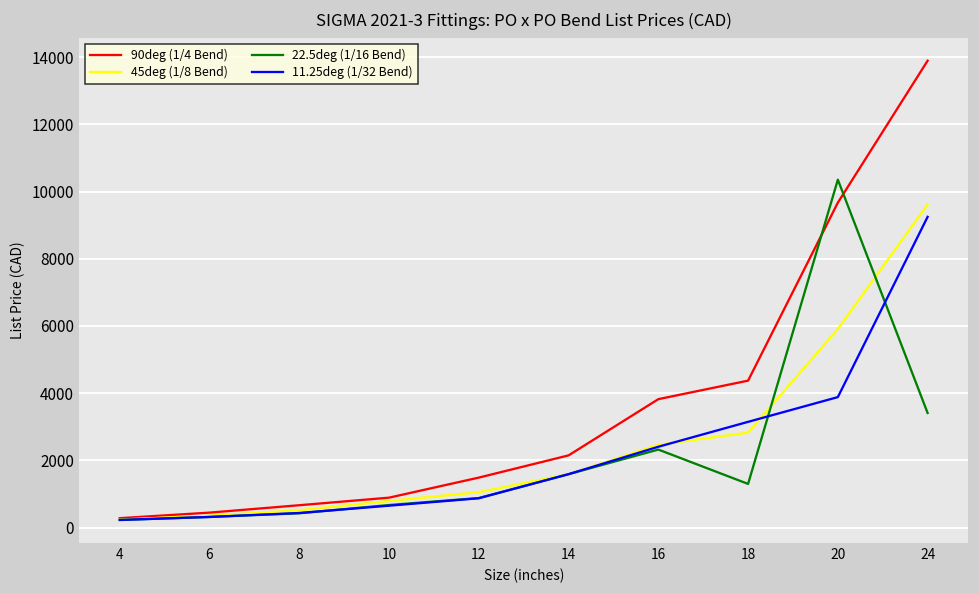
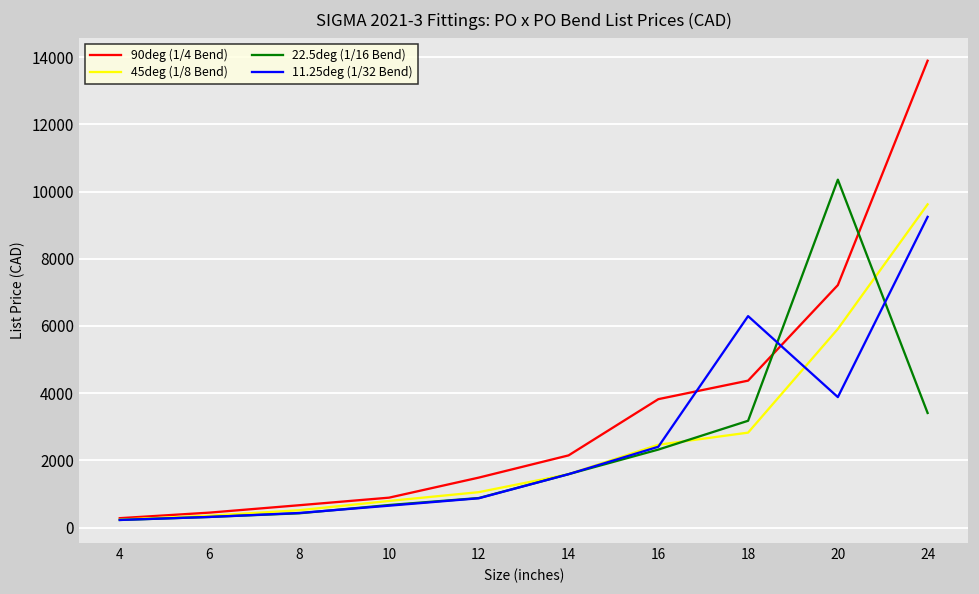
  {
    "90deg (1/4 Bend)": {
      "6": 400,
      "8": 700,
      "10": 900,
      "12": 1500,
      "14": 2100,
      "16": 3800,
      "18": 4400,
-     "20": 9700,
+     "20": 7200,
      "24": 13900
    },
    "45deg (1/8 Bend)": {
      "8": 500,
      "10": 800,
      "12": 1100,
      "18": 2800,
      "20": 5900,
      "24": 9600
    },
    "22.5deg (1/16 Bend)": {
      "16": 2300,
-     "18": 1300,
+     "18": 3200,
      "20": 10400,
      "24": 3400
    },
    "11.25deg (1/32 Bend)": {
-     "18": 3100,
+     "18": 6300,
      "20": 3900,
      "24": 9200
    }
  }
